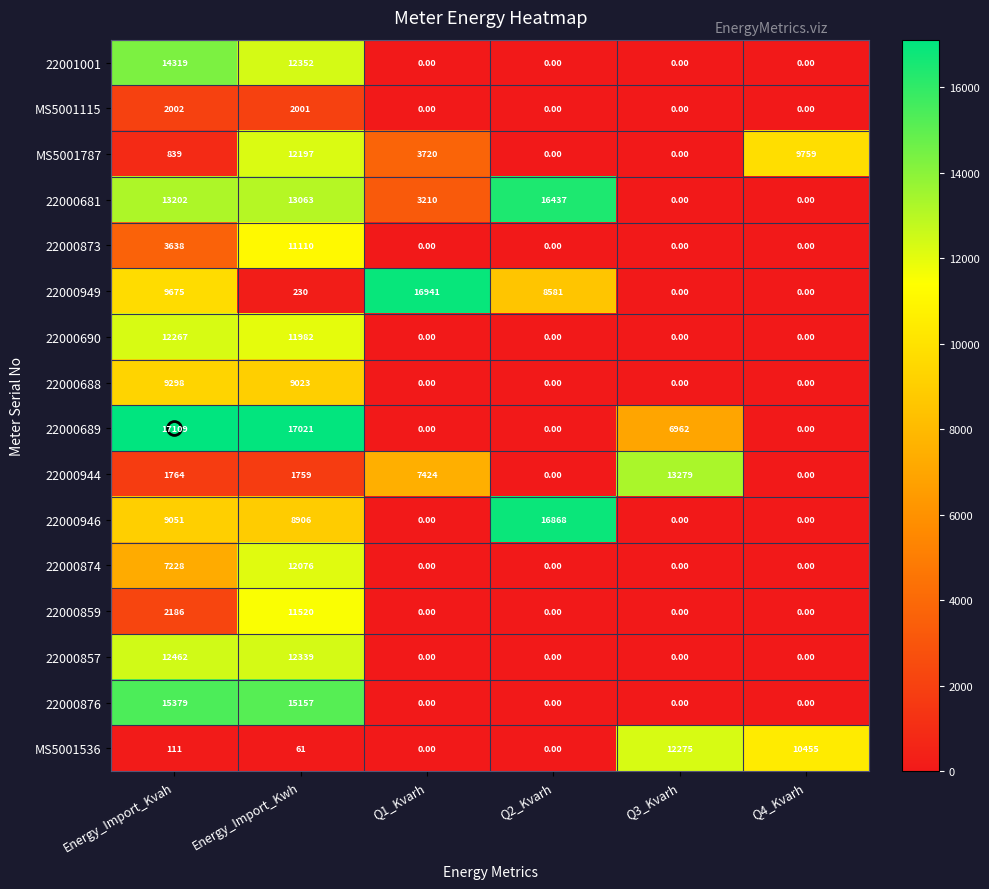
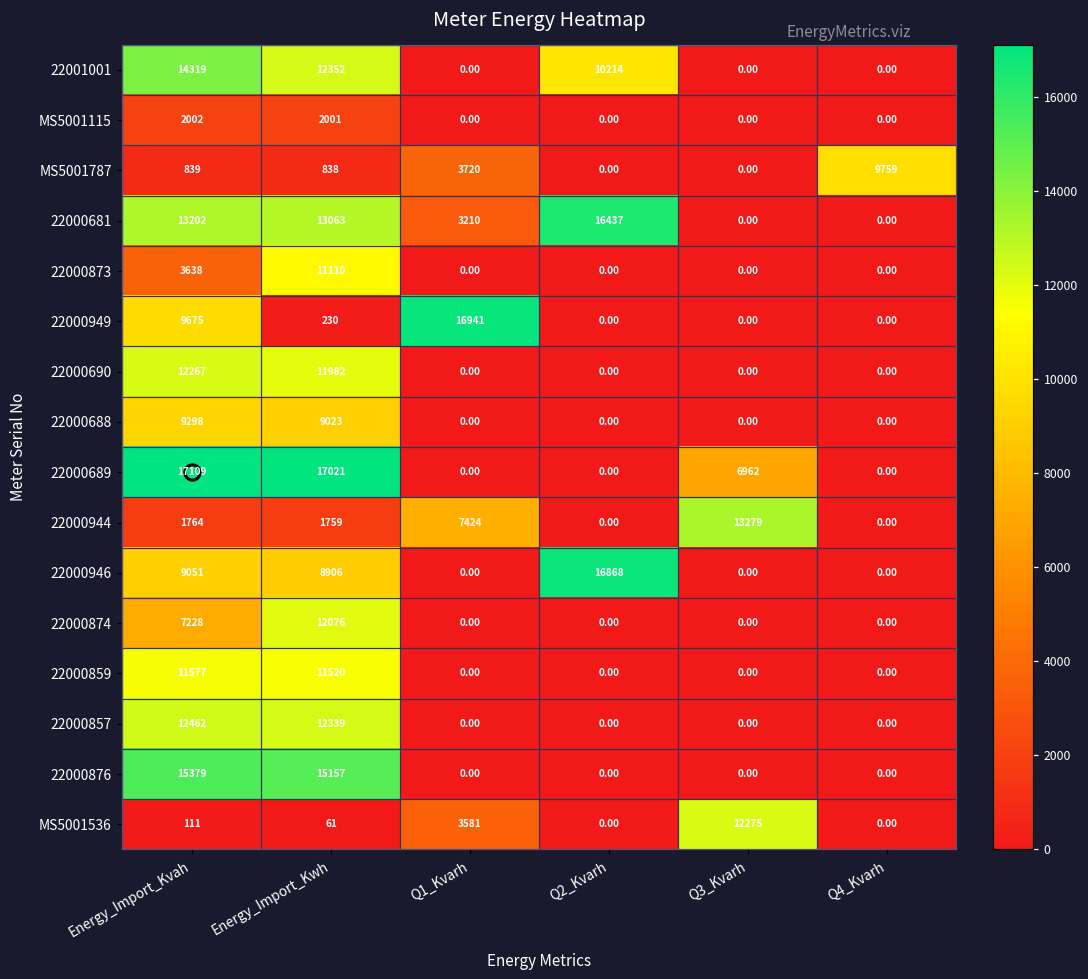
  {
    "22001001": {
      "Energy_Import_Kvah": 14319,
      "Energy_Import_Kwh": 12352,
      "Q1_Kvarh": 0.00,
-     "Q2_Kvarh": 0.00,
+     "Q2_Kvarh": 10214,
      "Q3_Kvarh": 0.00,
      "Q4_Kvarh": 0.00
    },
    "MS5001115": {
      "Energy_Import_Kvah": 2002,
      "Energy_Import_Kwh": 2001,
      "Q1_Kvarh": 0.00,
      "Q2_Kvarh": 0.00,
      "Q3_Kvarh": 0.00,
      "Q4_Kvarh": 0.00
    },
    "MS5001787": {
      "Energy_Import_Kvah": 839,
-     "Energy_Import_Kwh": 12197,
+     "Energy_Import_Kwh": 838,
      "Q1_Kvarh": 3720,
      "Q2_Kvarh": 0.00,
      "Q3_Kvarh": 0.00,
      "Q4_Kvarh": 9759
    },
    "22000681": {
      "Energy_Import_Kvah": 13202,
      "Energy_Import_Kwh": 13063,
      "Q1_Kvarh": 3210,
      "Q2_Kvarh": 16437,
      "Q3_Kvarh": 0.00,
      "Q4_Kvarh": 0.00
    },
    "22000873": {
      "Energy_Import_Kvah": 3638,
      "Energy_Import_Kwh": 11110,
      "Q1_Kvarh": 0.00,
      "Q2_Kvarh": 0.00,
      "Q3_Kvarh": 0.00,
      "Q4_Kvarh": 0.00
    },
    "22000949": {
      "Energy_Import_Kvah": 9675,
      "Energy_Import_Kwh": 230,
      "Q1_Kvarh": 16941,
-     "Q2_Kvarh": 8581,
+     "Q2_Kvarh": 0.00,
      "Q3_Kvarh": 0.00,
      "Q4_Kvarh": 0.00
    },
    "22000690": {
      "Energy_Import_Kvah": 12267,
      "Energy_Import_Kwh": 11982,
      "Q1_Kvarh": 0.00,
      "Q2_Kvarh": 0.00,
      "Q3_Kvarh": 0.00,
      "Q4_Kvarh": 0.00
    },
    "22000688": {
      "Energy_Import_Kvah": 9298,
      "Energy_Import_Kwh": 9023,
      "Q1_Kvarh": 0.00,
      "Q2_Kvarh": 0.00,
      "Q3_Kvarh": 0.00,
      "Q4_Kvarh": 0.00
    },
    "22000689": {
      "Energy_Import_Kwh": 17021,
      "Q1_Kvarh": 0.00,
      "Q2_Kvarh": 0.00,
      "Q3_Kvarh": 6962,
      "Q4_Kvarh": 0.00
    },
    "22000944": {
      "Energy_Import_Kvah": 1764,
      "Energy_Import_Kwh": 1759,
      "Q1_Kvarh": 7424,
      "Q2_Kvarh": 0.00,
      "Q3_Kvarh": 13279,
      "Q4_Kvarh": 0.00
    },
    "22000946": {
      "Energy_Import_Kvah": 9051,
      "Energy_Import_Kwh": 8906,
      "Q1_Kvarh": 0.00,
      "Q2_Kvarh": 16868,
      "Q3_Kvarh": 0.00,
      "Q4_Kvarh": 0.00
    },
    "22000874": {
      "Energy_Import_Kvah": 7228,
      "Energy_Import_Kwh": 12076,
      "Q1_Kvarh": 0.00,
      "Q2_Kvarh": 0.00,
      "Q3_Kvarh": 0.00,
      "Q4_Kvarh": 0.00
    },
    "22000859": {
-     "Energy_Import_Kvah": 2186,
+     "Energy_Import_Kvah": 11577,
      "Energy_Import_Kwh": 11520,
      "Q1_Kvarh": 0.00,
      "Q2_Kvarh": 0.00,
      "Q3_Kvarh": 0.00,
      "Q4_Kvarh": 0.00
    },
    "22000857": {
      "Energy_Import_Kvah": 12462,
      "Energy_Import_Kwh": 12339,
      "Q1_Kvarh": 0.00,
      "Q2_Kvarh": 0.00,
      "Q3_Kvarh": 0.00,
      "Q4_Kvarh": 0.00
    },
    "22000876": {
      "Energy_Import_Kvah": 15379,
      "Energy_Import_Kwh": 15157,
      "Q1_Kvarh": 0.00,
      "Q2_Kvarh": 0.00,
      "Q3_Kvarh": 0.00,
      "Q4_Kvarh": 0.00
    },
    "MS5001536": {
      "Energy_Import_Kvah": 111,
      "Energy_Import_Kwh": 61,
-     "Q1_Kvarh": 0.00,
+     "Q1_Kvarh": 3581,
      "Q2_Kvarh": 0.00,
      "Q3_Kvarh": 12275,
-     "Q4_Kvarh": 10455
+     "Q4_Kvarh": 0.00
    }
  }
